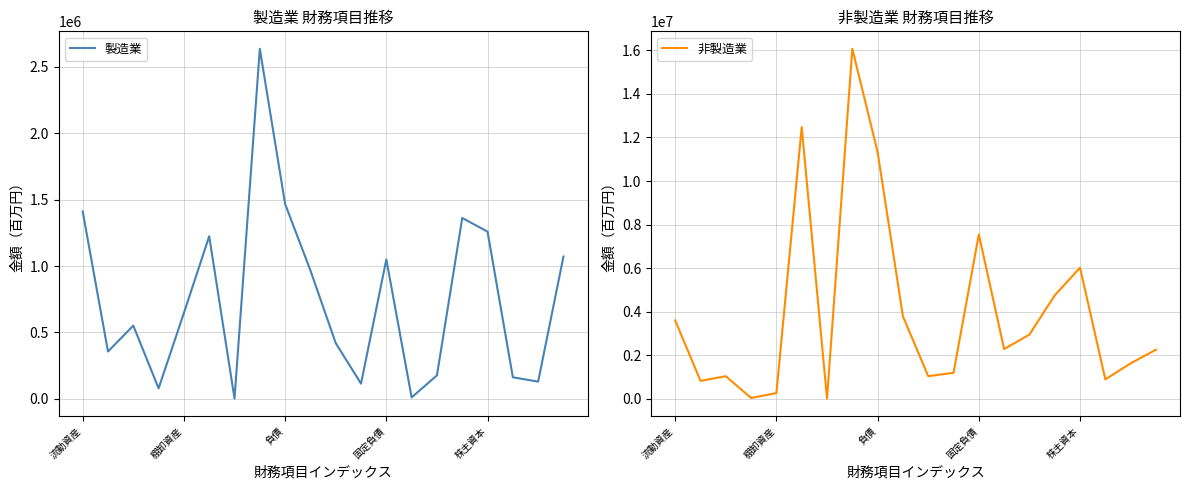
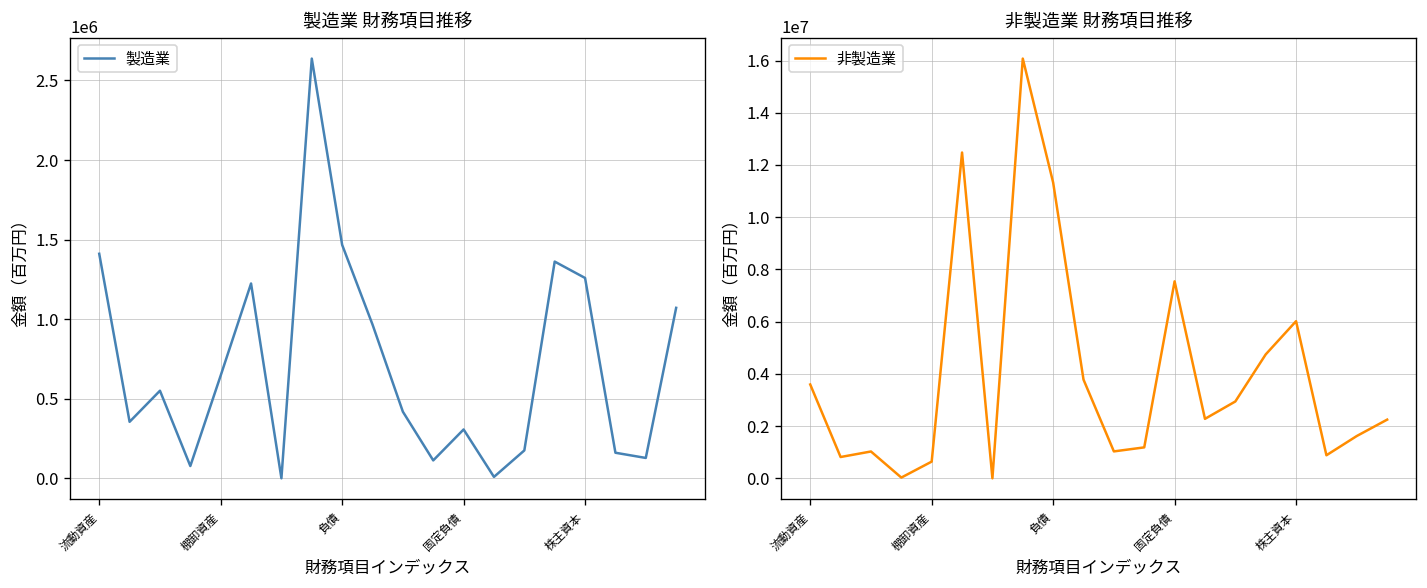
  {
    "製造業 財務項目推移": {
      "流動資産": 1410000,
      "棚卸資産": 650000,
      "負債": 1470000,
-     "固定負債": 1050000,
+     "固定負債": 310000,
      "株主資本": 1260000
    },
    "非製造業 財務項目推移": {
      "流動資産": 3600000,
-     "棚卸資産": 300000,
+     "棚卸資産": 600000,
      "負債": 11300000,
      "固定負債": 7500000,
      "株主資本": 6000000
    }
  }
